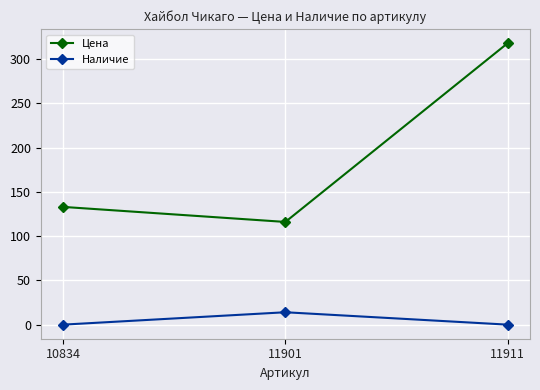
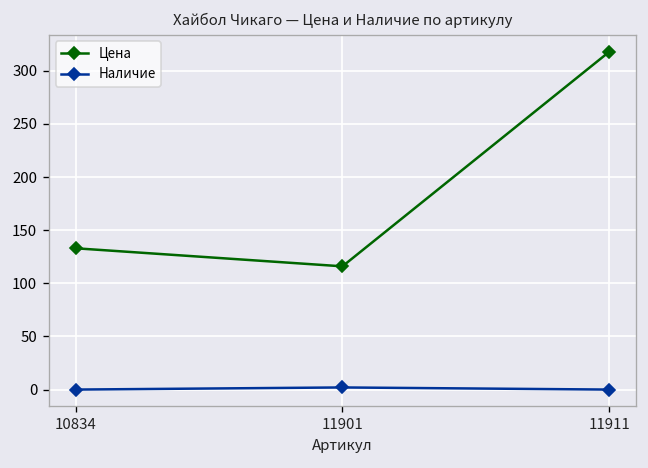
  {
    "Цена": {
      "10834": 130,
      "11901": 120,
      "11911": 320
    },
    "Наличие": {
      "10834": 0,
-     "11901": 10,
+     "11901": 0,
      "11911": 0
    }
  }
